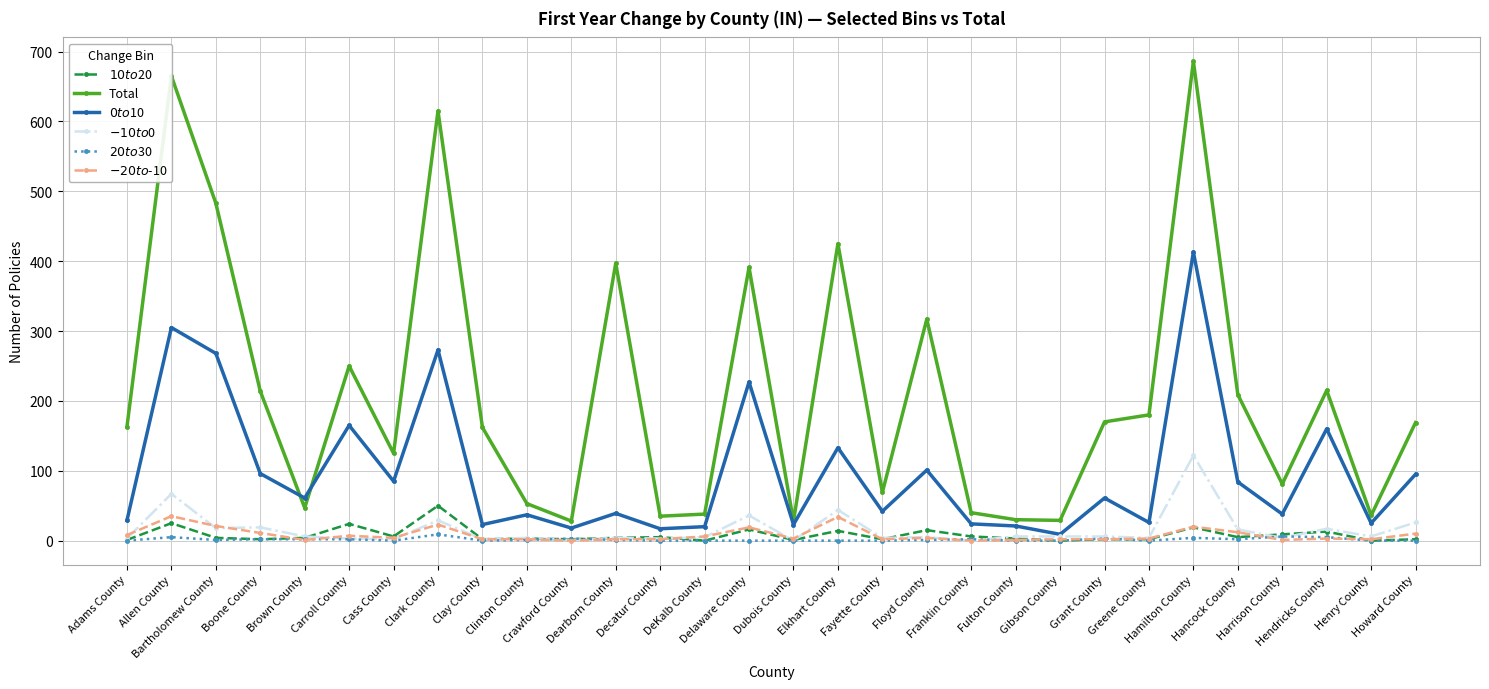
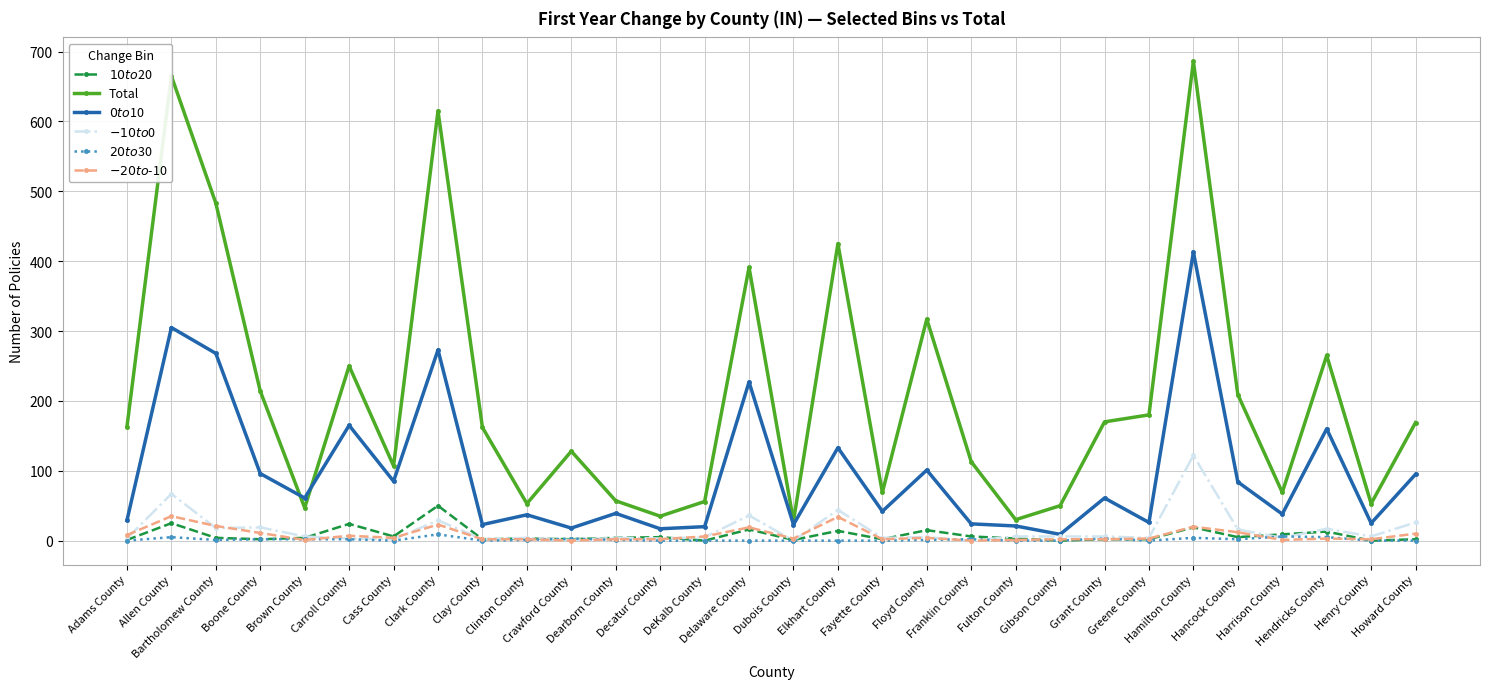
  {
    "Total": {
      "Adams County": 160,
      "Bartholomew County": 480,
      "Boone County": 210,
      "Brown County": 50,
      "Carroll County": 250,
-     "Cass County": 130,
+     "Cass County": 110,
      "Clark County": 620,
      "Clay County": 160,
      "Clinton County": 50,
-     "Crawford County": 30,
-     "Dearborn County": 400,
+     "Crawford County": 130,
+     "Dearborn County": 60,
      "Decatur County": 40,
-     "DeKalb County": 40,
+     "DeKalb County": 60,
      "Delaware County": 390,
      "Dubois County": 30,
      "Elkhart County": 430,
      "Fayette County": 70,
      "Floyd County": 320,
-     "Franklin County": 40,
+     "Franklin County": 110,
      "Fulton County": 30,
-     "Gibson County": 30,
+     "Gibson County": 50,
      "Grant County": 170,
      "Greene County": 180,
      "Hamilton County": 690,
      "Hancock County": 210,
-     "Harrison County": 80,
-     "Hendricks County": 220,
-     "Henry County": 40,
+     "Harrison County": 70,
+     "Hendricks County": 270,
+     "Henry County": 50,
      "Howard County": 170
    }
  }
